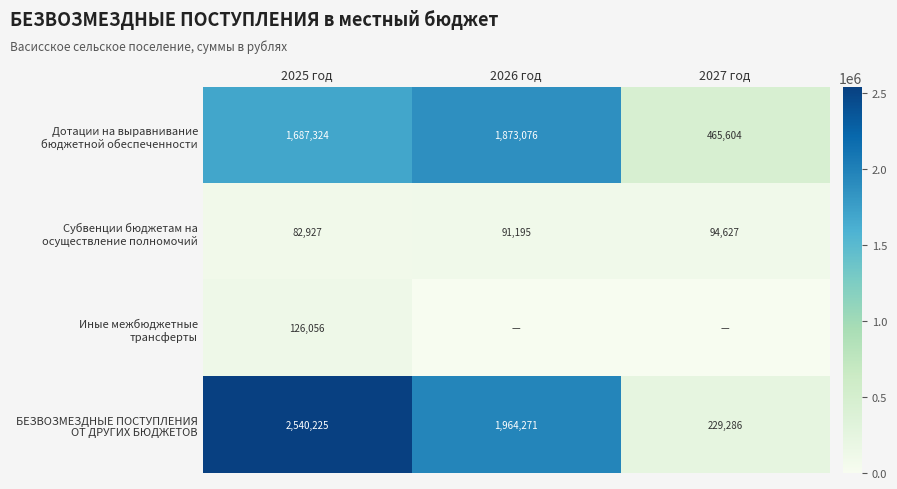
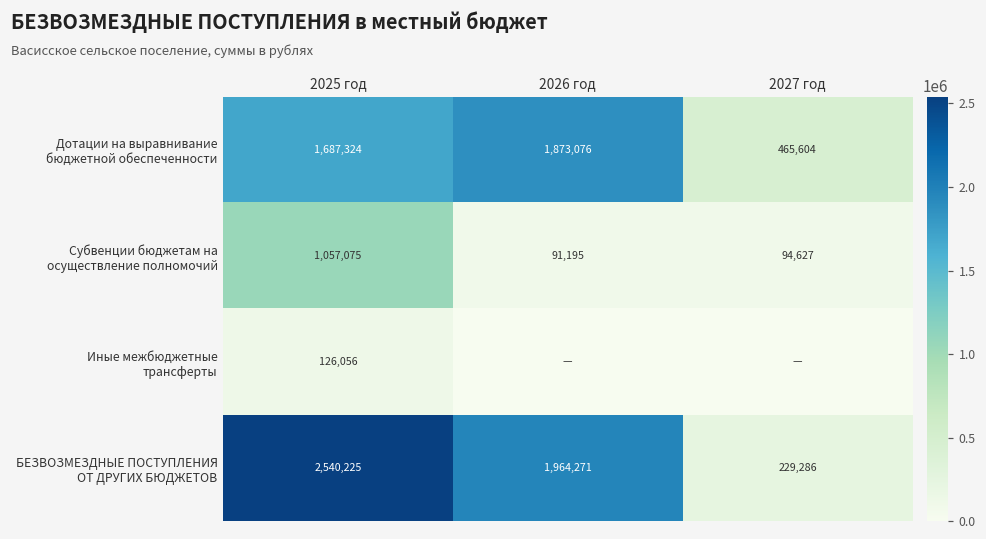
  {
    "Дотации на выравнивание бюджетной обеспеченности": {
      "2025 год": "1,687,324",
      "2026 год": "1,873,076",
      "2027 год": "465,604"
    },
    "Субвенции бюджетам на осуществление полномочий": {
-     "2025 год": "82,927",
+     "2025 год": "1,057,075",
      "2026 год": "91,195",
      "2027 год": "94,627"
    },
    "Иные межбюджетные трансферты": {
      "2025 год": "126,056"
    },
    "БЕЗВОЗМЕЗДНЫЕ ПОСТУПЛЕНИЯ ОТ ДРУГИХ БЮДЖЕТОВ": {
      "2025 год": "2,540,225",
      "2026 год": "1,964,271",
      "2027 год": "229,286"
    }
  }
